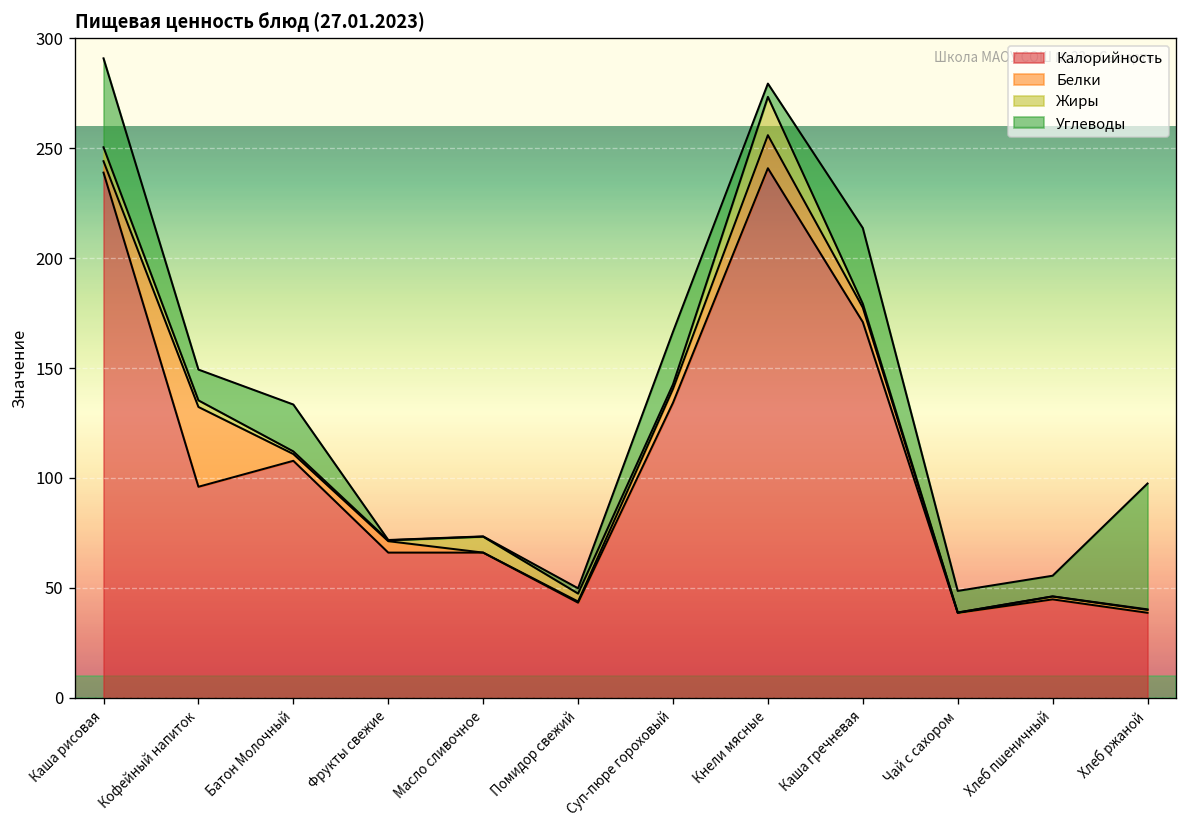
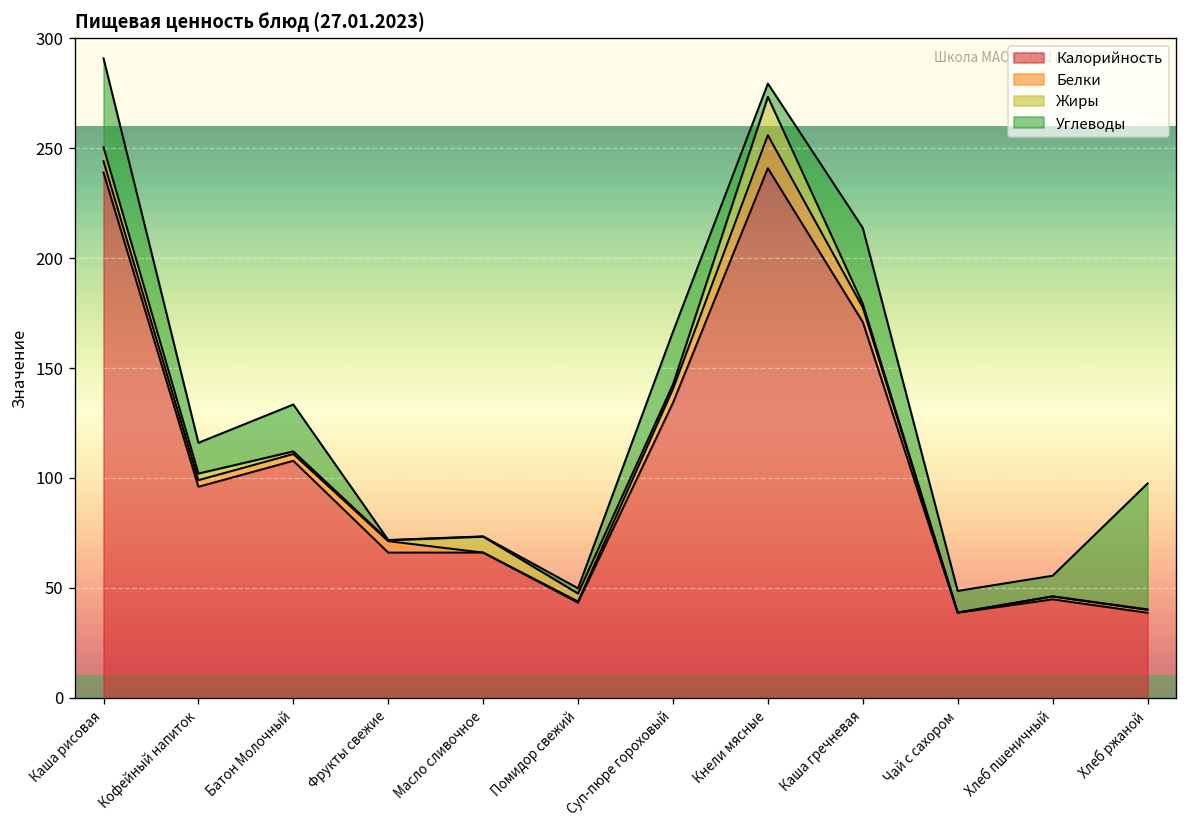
  {
    "Калорийность": {
      "Каша рисовая": 239,
      "Кофейный напиток": 96,
      "Батон Молочный": 108,
      "Фрукты свежие": 66,
      "Суп-пюре гороховый": 134,
      "Кнели мясные": 241,
      "Каша гречневая": 171
    },
    "Белки": {
      "Каша рисовая": 5,
-     "Кофейный напиток": 36,
+     "Кофейный напиток": 3,
      "Суп-пюре гороховый": 6,
      "Кнели мясные": 15,
      "Каша гречневая": 7
    },
    "Жиры": {
      "Каша рисовая": 6,
      "Кофейный напиток": 3,
      "Помидор свежий": 4,
      "Суп-пюре гороховый": 2,
      "Кнели мясные": 17,
      "Каша гречневая": 2
    },
    "Углеводы": {
      "Каша рисовая": 40,
      "Кофейный напиток": 14,
      "Батон Молочный": 21,
      "Помидор свежий": 2,
      "Суп-пюре гороховый": 24,
      "Кнели мясные": 6,
      "Каша гречневая": 34,
      "Чай с сахором": 10,
      "Хлеб пшеничный": 9,
      "Хлеб ржаной": 57
    }
  }
